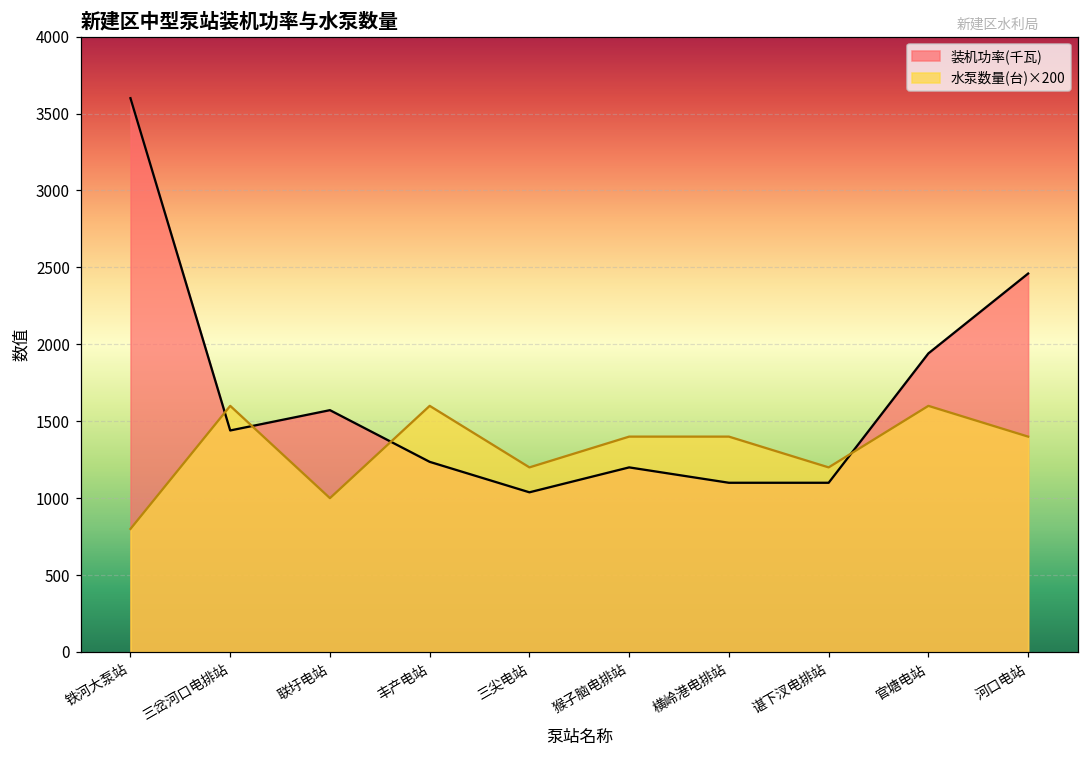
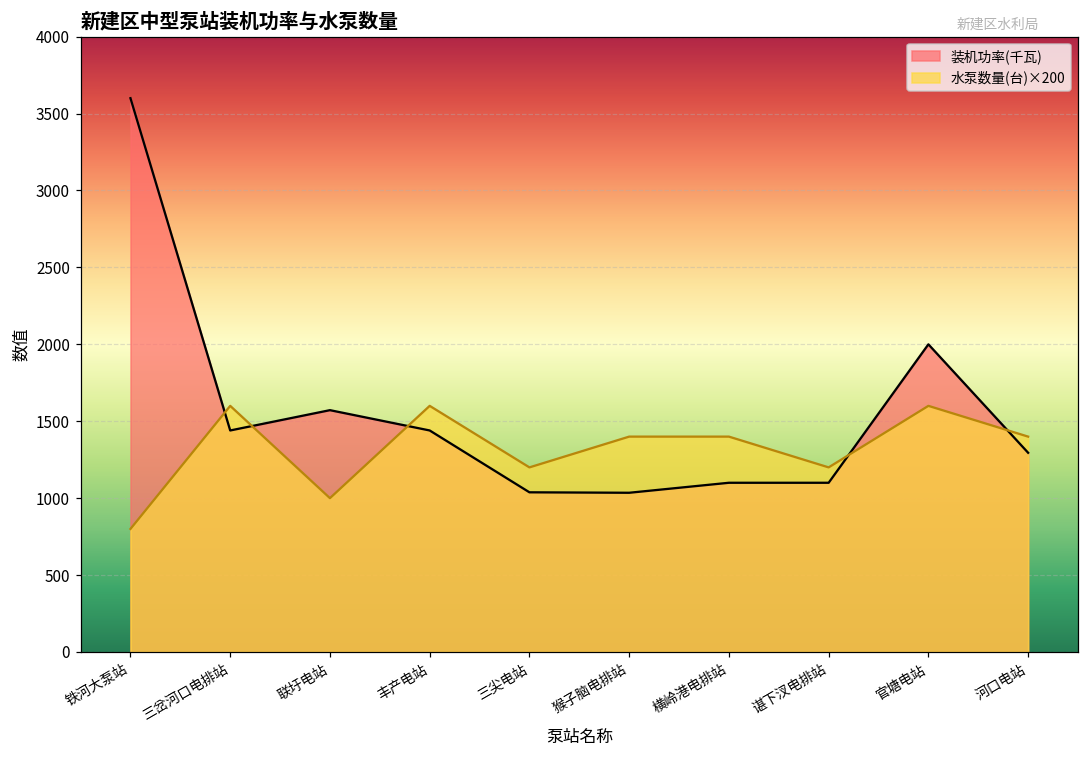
  {
    "装机功率(千瓦)": {
      "铁河大泵站": 3600,
      "三岔河口电排站": 1440,
      "联圩电站": 1570,
-     "丰产电站": 1240,
+     "丰产电站": 1440,
      "三尖电站": 1040,
-     "猴子脑电排站": 1200,
+     "猴子脑电排站": 1040,
      "横岭港电排站": 1100,
      "谌下汊电排站": 1100,
-     "官塘电站": 1940,
-     "河口电站": 2460
+     "官塘电站": 2000,
+     "河口电站": 1300
    },
    "水泵数量(台)×200": {
      "铁河大泵站": 800,
      "三岔河口电排站": 1600,
      "联圩电站": 1000,
      "丰产电站": 1600,
      "三尖电站": 1200,
      "猴子脑电排站": 1400,
      "横岭港电排站": 1400,
      "谌下汊电排站": 1200,
      "官塘电站": 1600,
      "河口电站": 1400
    }
  }
